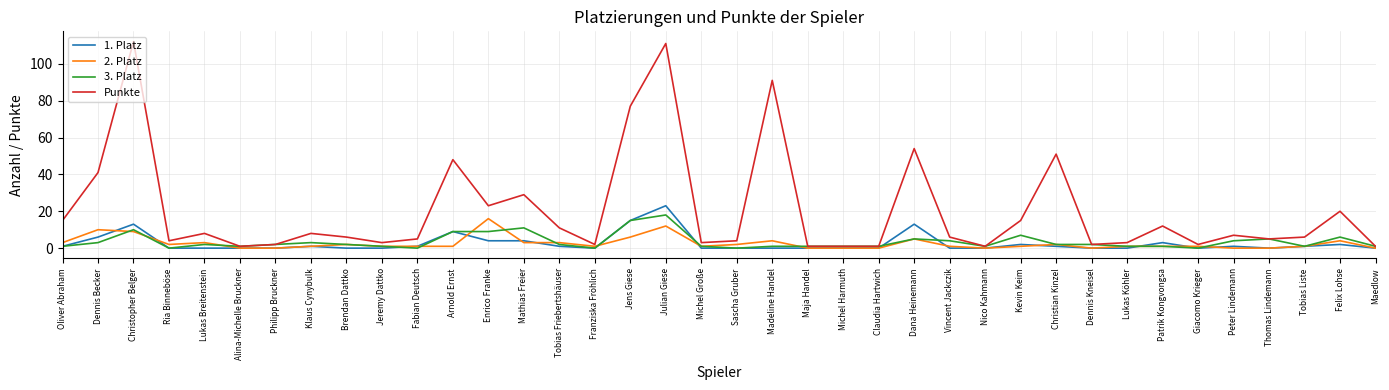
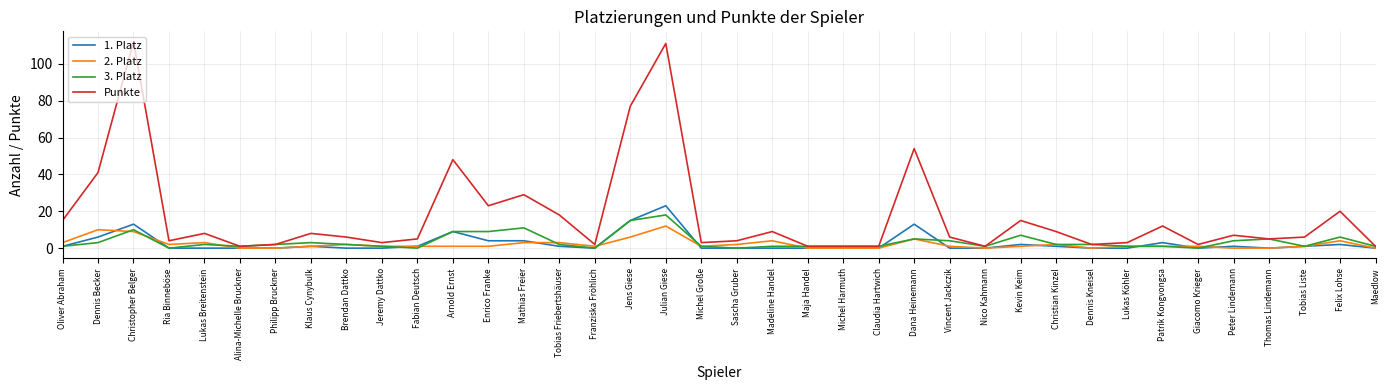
  {
    "1. Platz": {
      "Dennis Becker": 6,
      "Christopher Belger": 13,
      "Lukas Breitenstein": 0,
      "Brendan Dattko": 0,
      "Enrico Franke": 4,
      "Julian Giese": 23,
      "Dana Heinemann": 13,
      "Patrik Kongvongsa": 3,
      "Felix Lohse": 2
    },
    "2. Platz": {
      "Oliver Abraham": 3,
      "Dennis Becker": 10,
      "Ria Binneböse": 2,
      "Arnold Ernst": 1,
-     "Enrico Franke": 16,
+     "Enrico Franke": 1,
      "Jens Giese": 6,
      "Julian Giese": 12,
      "Sascha Gruber": 2,
      "Madeline Handel": 4,
      "Felix Lohse": 4
    },
    "3. Platz": {
      "Dennis Becker": 3,
      "Klaus Cynybulk": 3,
      "Enrico Franke": 9,
      "Mathias Freier": 11,
      "Julian Giese": 18,
      "Vincent Jackczik": 4,
      "Kevin Keim": 7,
      "Peter Lindemann": 4,
      "Felix Lohse": 6
    },
    "Punkte": {
      "Oliver Abraham": 15,
      "Dennis Becker": 41,
      "Ria Binneböse": 4,
      "Lukas Breitenstein": 8,
      "Klaus Cynybulk": 8,
      "Brendan Dattko": 6,
      "Jeremy Dattko": 3,
      "Fabian Deutsch": 5,
      "Arnold Ernst": 48,
      "Enrico Franke": 23,
      "Mathias Freier": 29,
-     "Tobias Friebertshäuser": 11,
+     "Tobias Friebertshäuser": 18,
      "Jens Giese": 77,
      "Julian Giese": 111,
      "Michel Große": 3,
      "Sascha Gruber": 4,
-     "Madeline Handel": 91,
+     "Madeline Handel": 9,
      "Dana Heinemann": 54,
      "Vincent Jackczik": 6,
      "Kevin Keim": 15,
-     "Christian Kinzel": 51,
+     "Christian Kinzel": 9,
      "Lukas Köhler": 3,
      "Patrik Kongvongsa": 12,
      "Peter Lindemann": 7,
      "Tobias Liste": 6,
      "Felix Lohse": 20
    }
  }
